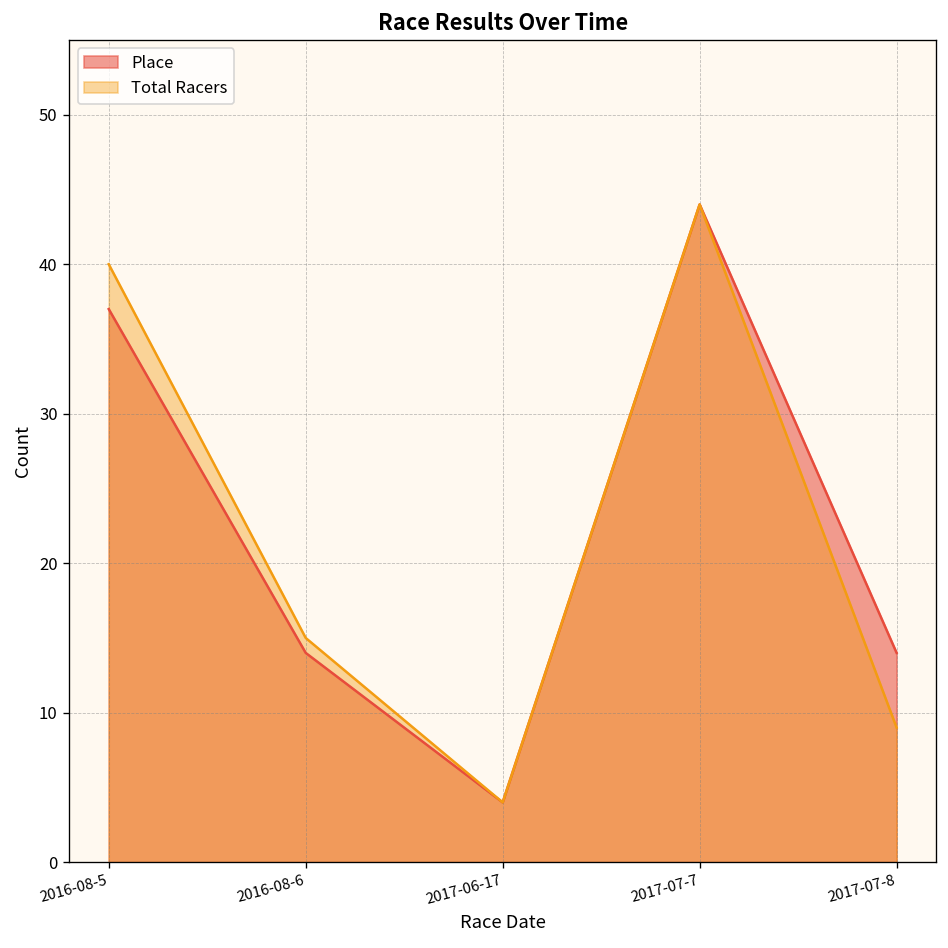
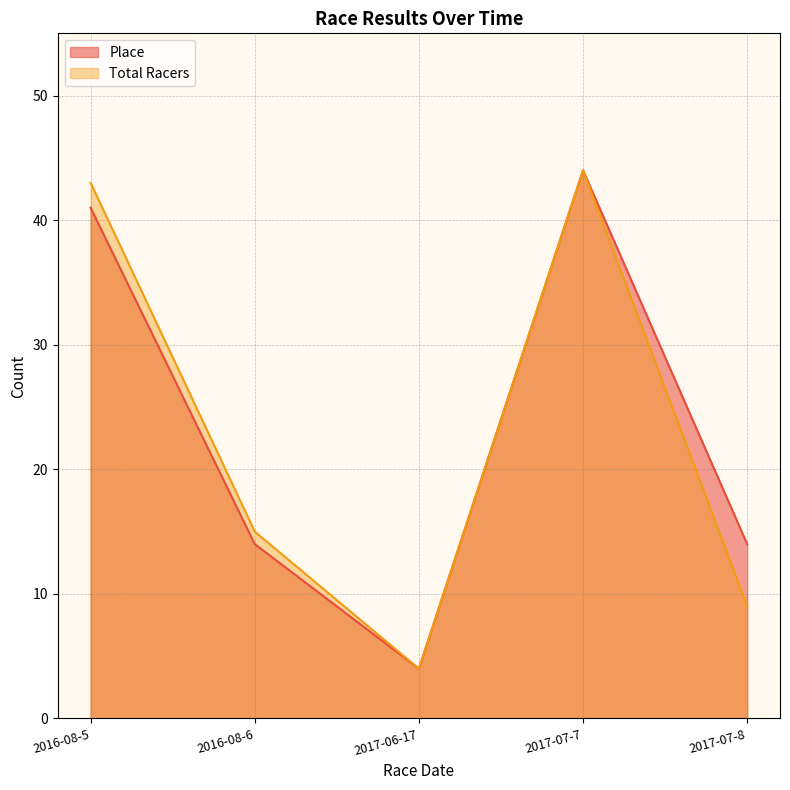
  {
    "Place": {
-     "2016-08-5": 37,
+     "2016-08-5": 41,
      "2016-08-6": 14,
      "2017-07-8": 14
    },
    "Total Racers": {
-     "2016-08-5": 40,
+     "2016-08-5": 43,
      "2016-08-6": 15,
      "2017-07-8": 9
    }
  }
